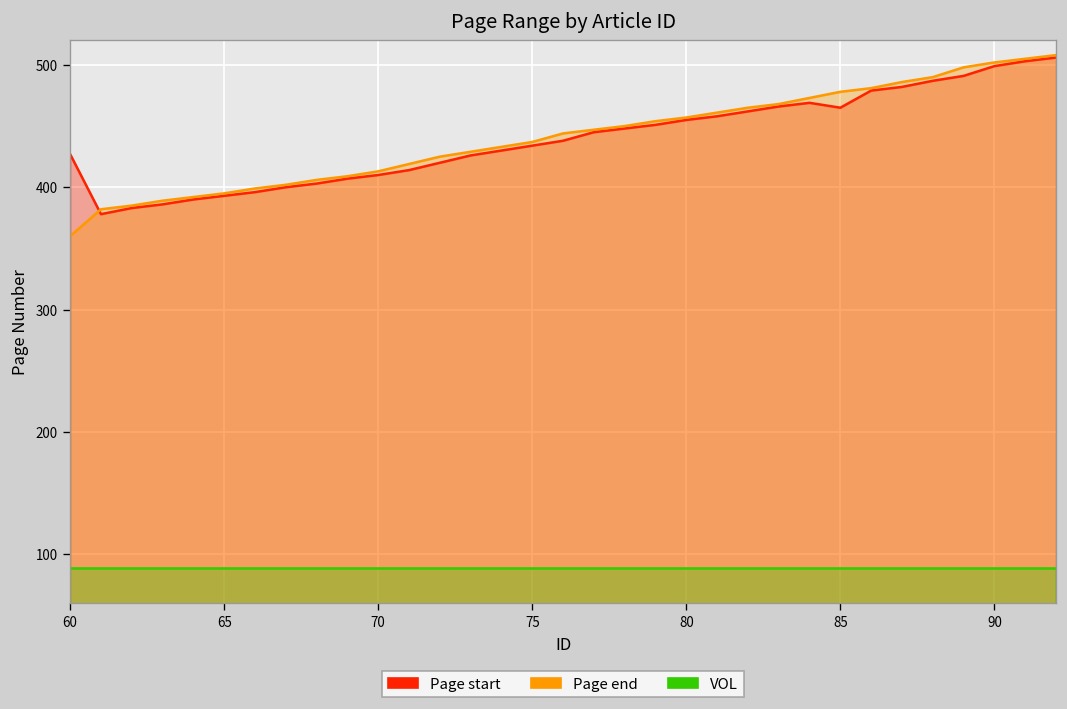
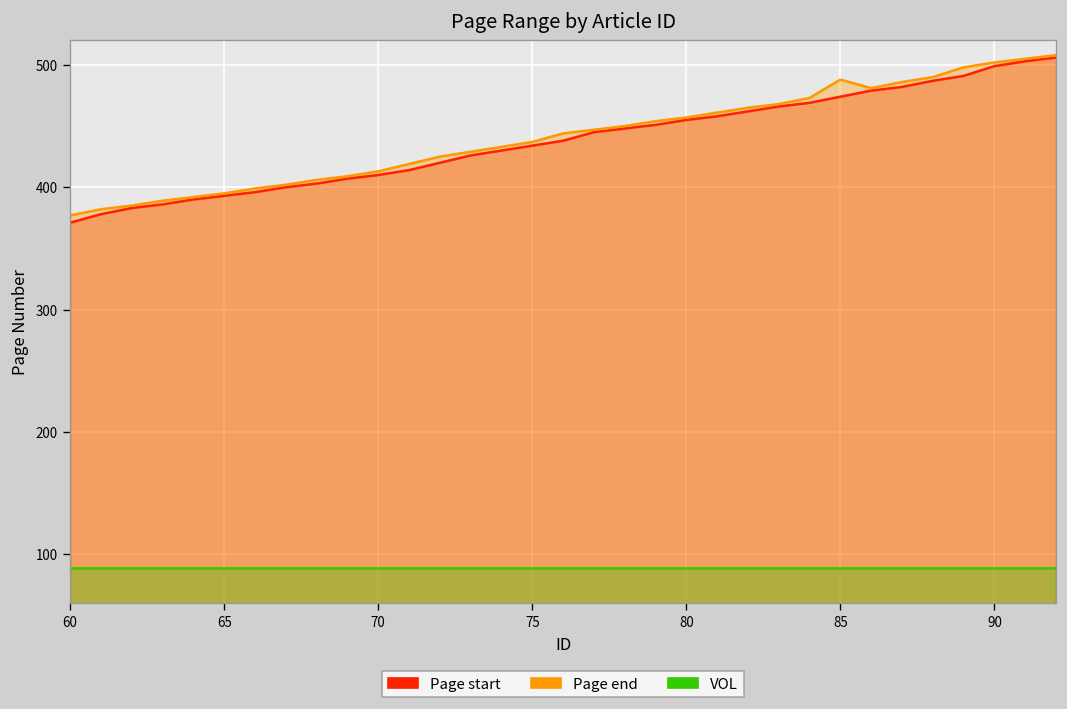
  {
    "Page start": {
-     "60": 427,
+     "60": 371,
      "70": 410,
      "75": 434,
-     "85": 465,
+     "85": 474,
      "90": 499
    },
    "Page end": {
-     "60": 360,
+     "60": 377,
      "70": 413,
      "75": 437,
-     "85": 478,
+     "85": 488,
      "90": 502
    },
    "VOL": {
      "60": 89,
      "65": 89,
      "70": 89,
      "75": 89,
      "80": 89,
      "85": 89,
      "90": 89
    }
  }
